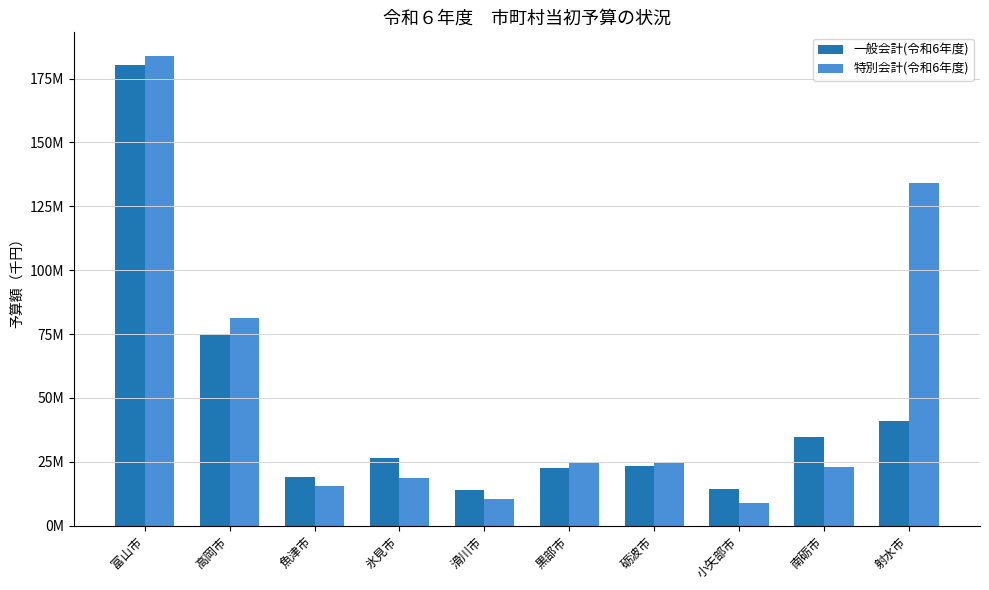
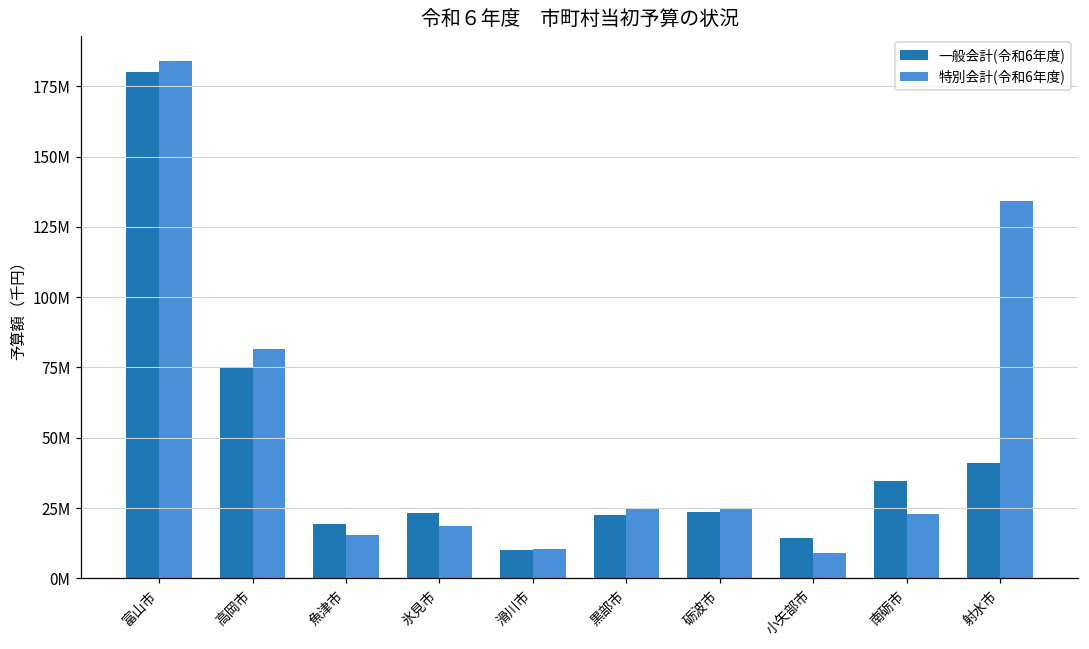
  {
    "一般会計(令和6年度)": {
      "富山市": 180000000,
      "高岡市": 75000000,
      "魚津市": 19000000,
-     "氷見市": 27000000,
-     "滑川市": 14000000,
+     "氷見市": 23000000,
+     "滑川市": 10000000,
      "黒部市": 23000000,
      "砺波市": 23000000,
      "小矢部市": 14000000,
      "南砺市": 35000000,
      "射水市": 41000000
    },
    "特別会計(令和6年度)": {
      "富山市": 184000000,
      "高岡市": 81000000,
      "魚津市": 15000000,
      "氷見市": 19000000,
      "滑川市": 10000000,
      "黒部市": 25000000,
      "砺波市": 25000000,
      "小矢部市": 9000000,
      "南砺市": 23000000,
      "射水市": 134000000
    }
  }
